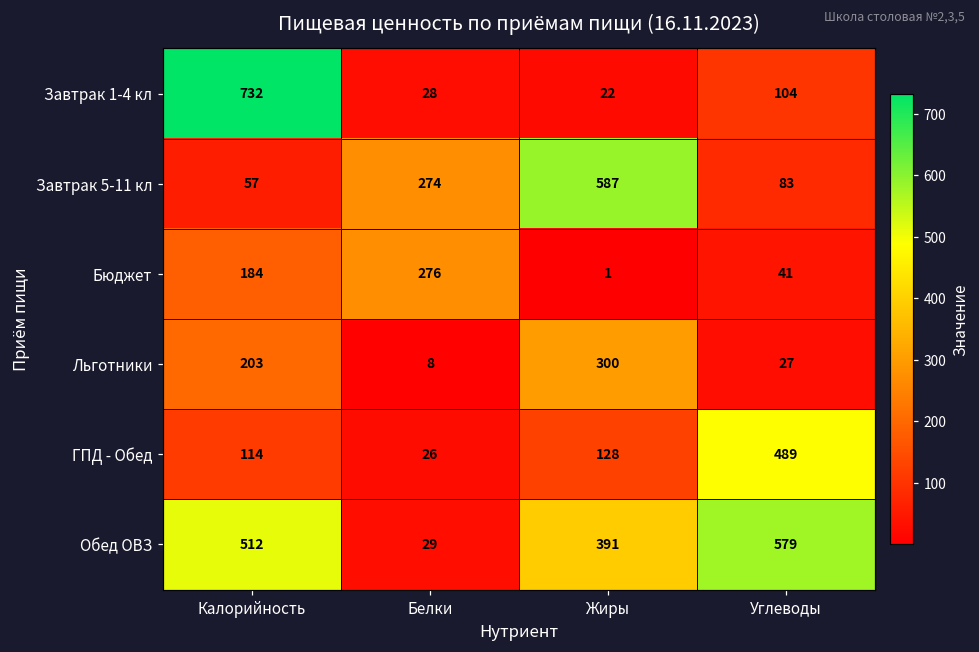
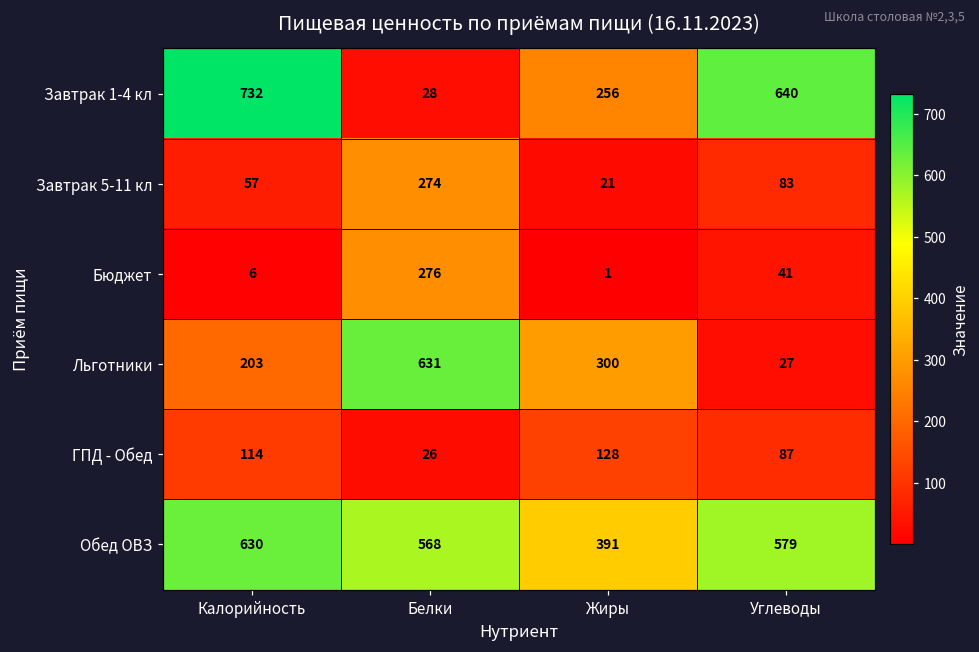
  {
    "Завтрак 1-4 кл": {
      "Калорийность": 732,
      "Белки": 28,
-     "Жиры": 22,
-     "Углеводы": 104
+     "Жиры": 256,
+     "Углеводы": 640
    },
    "Завтрак 5-11 кл": {
      "Калорийность": 57,
      "Белки": 274,
-     "Жиры": 587,
+     "Жиры": 21,
      "Углеводы": 83
    },
    "Бюджет": {
-     "Калорийность": 184,
+     "Калорийность": 6,
      "Белки": 276,
      "Жиры": 1,
      "Углеводы": 41
    },
    "Льготники": {
      "Калорийность": 203,
-     "Белки": 8,
+     "Белки": 631,
      "Жиры": 300,
      "Углеводы": 27
    },
    "ГПД - Обед": {
      "Калорийность": 114,
      "Белки": 26,
      "Жиры": 128,
-     "Углеводы": 489
+     "Углеводы": 87
    },
    "Обед ОВЗ": {
-     "Калорийность": 512,
-     "Белки": 29,
+     "Калорийность": 630,
+     "Белки": 568,
      "Жиры": 391,
      "Углеводы": 579
    }
  }
